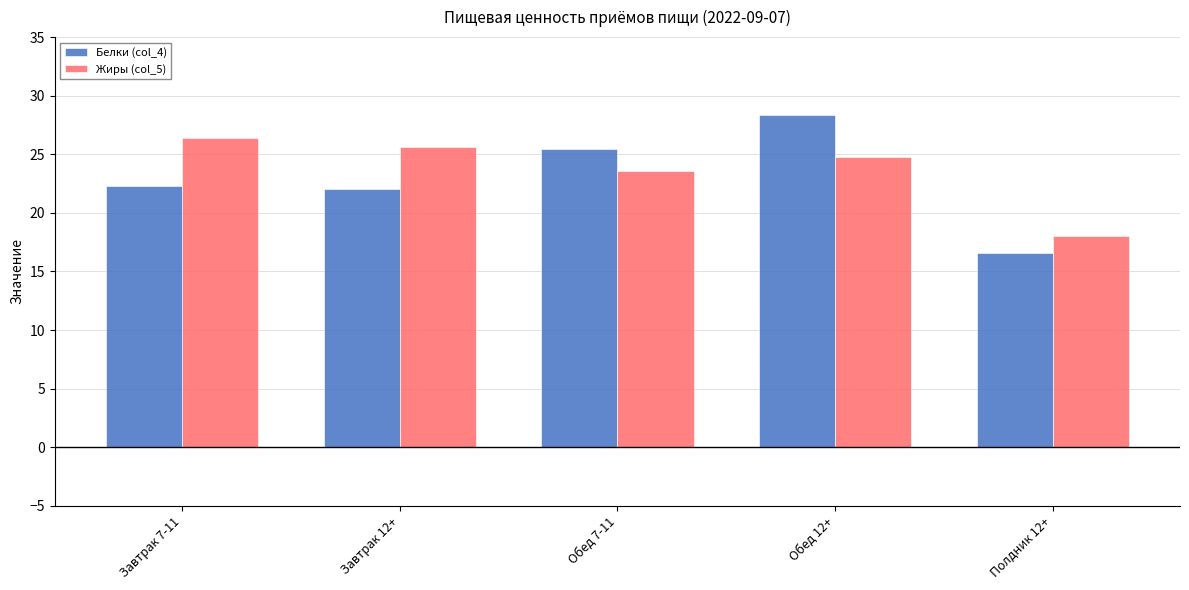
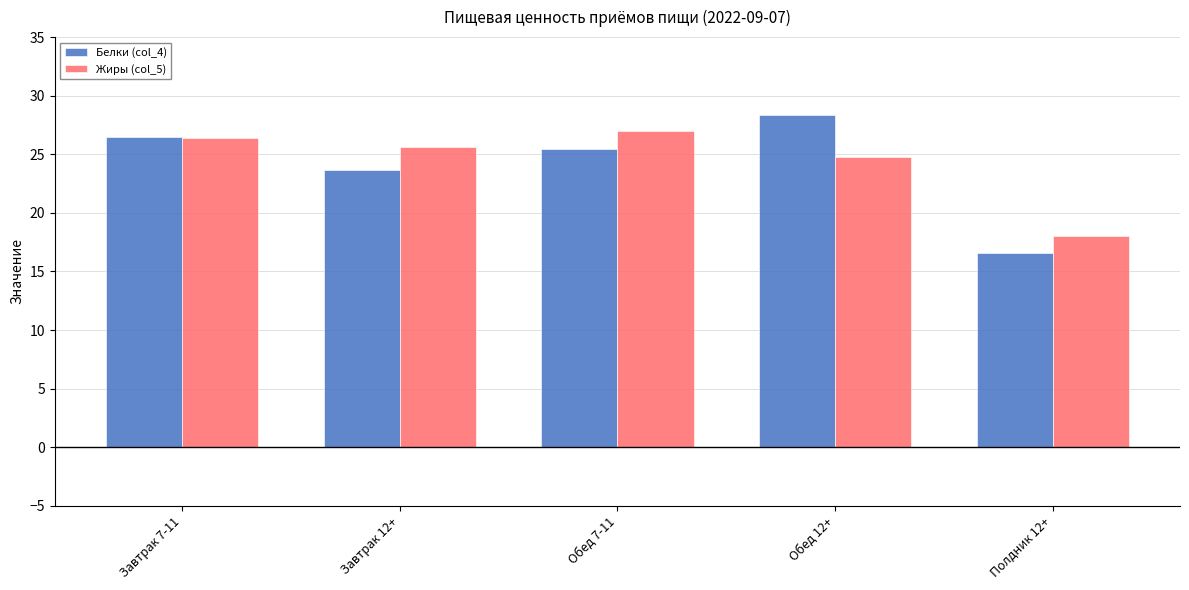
  {
    "Белки (col_4)": {
-     "Завтрак 7-11": 22.3,
-     "Завтрак 12+": 22.1,
+     "Завтрак 7-11": 26.5,
+     "Завтрак 12+": 23.7,
      "Обед 7-11": 25.5,
      "Обед 12+": 28.4,
      "Полдник 12+": 16.6
    },
    "Жиры (col_5)": {
      "Завтрак 7-11": 26.4,
      "Завтрак 12+": 25.7,
-     "Обед 7-11": 23.6,
+     "Обед 7-11": 27.0,
      "Обед 12+": 24.8,
      "Полдник 12+": 18.0
    }
  }
